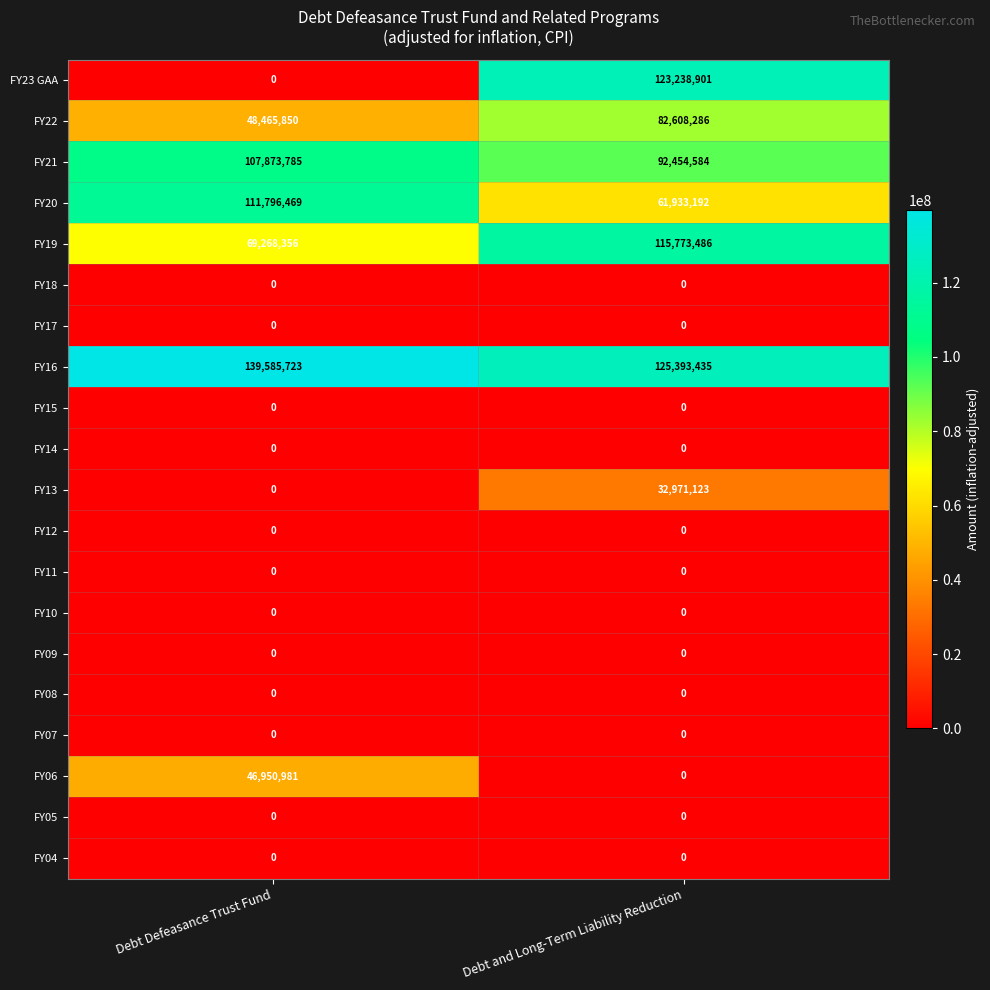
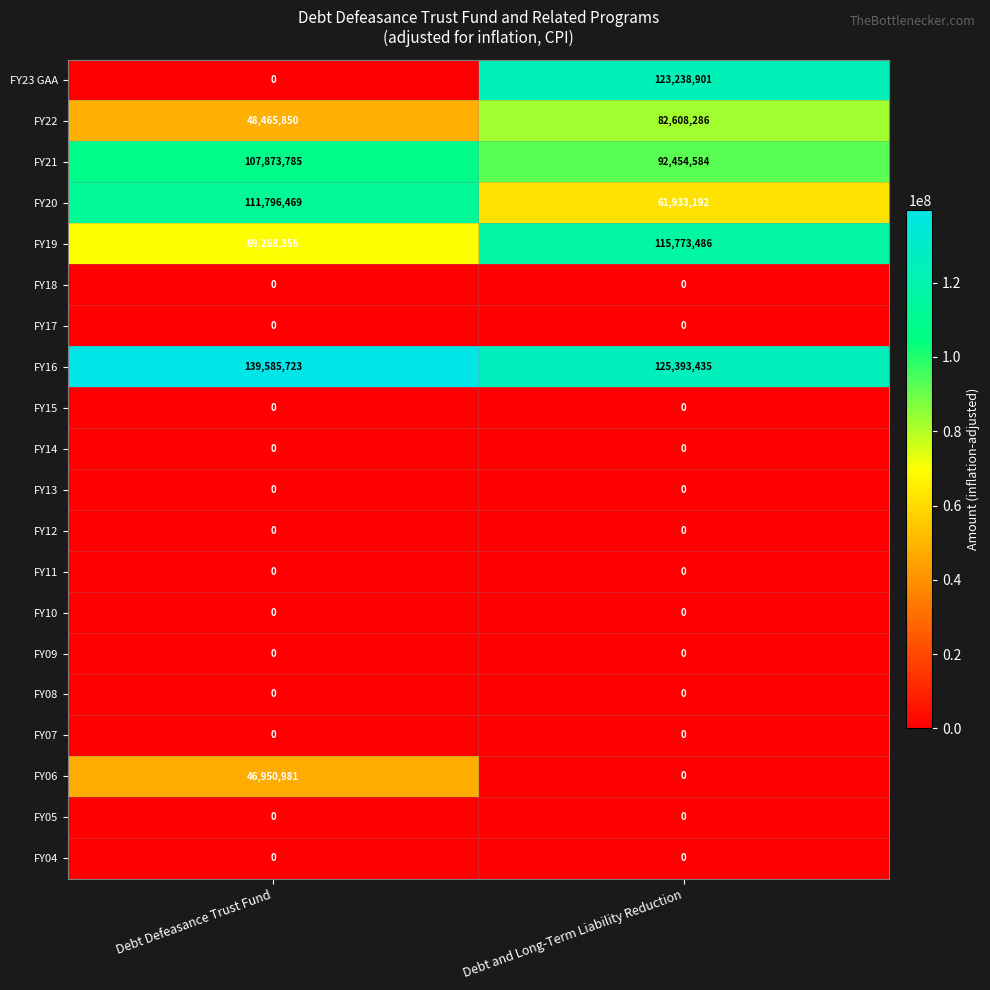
  {
    "FY23 GAA": {
      "Debt Defeasance Trust Fund": "0",
      "Debt and Long-Term Liability Reduction": "123,238,901"
    },
    "FY22": {
      "Debt Defeasance Trust Fund": "48,465,850",
      "Debt and Long-Term Liability Reduction": "82,608,286"
    },
    "FY21": {
      "Debt Defeasance Trust Fund": "107,873,785",
      "Debt and Long-Term Liability Reduction": "92,454,584"
    },
    "FY20": {
      "Debt Defeasance Trust Fund": "111,796,469",
      "Debt and Long-Term Liability Reduction": "61,933,192"
    },
    "FY19": {
      "Debt Defeasance Trust Fund": "69,268,356",
      "Debt and Long-Term Liability Reduction": "115,773,486"
    },
    "FY18": {
      "Debt Defeasance Trust Fund": "0",
      "Debt and Long-Term Liability Reduction": "0"
    },
    "FY17": {
      "Debt Defeasance Trust Fund": "0",
      "Debt and Long-Term Liability Reduction": "0"
    },
    "FY16": {
      "Debt Defeasance Trust Fund": "139,585,723",
      "Debt and Long-Term Liability Reduction": "125,393,435"
    },
    "FY15": {
      "Debt Defeasance Trust Fund": "0",
      "Debt and Long-Term Liability Reduction": "0"
    },
    "FY14": {
      "Debt Defeasance Trust Fund": "0",
      "Debt and Long-Term Liability Reduction": "0"
    },
    "FY13": {
      "Debt Defeasance Trust Fund": "0",
-     "Debt and Long-Term Liability Reduction": "32,971,123"
+     "Debt and Long-Term Liability Reduction": "0"
    },
    "FY12": {
      "Debt Defeasance Trust Fund": "0",
      "Debt and Long-Term Liability Reduction": "0"
    },
    "FY11": {
      "Debt Defeasance Trust Fund": "0",
      "Debt and Long-Term Liability Reduction": "0"
    },
    "FY10": {
      "Debt Defeasance Trust Fund": "0",
      "Debt and Long-Term Liability Reduction": "0"
    },
    "FY09": {
      "Debt Defeasance Trust Fund": "0",
      "Debt and Long-Term Liability Reduction": "0"
    },
    "FY08": {
      "Debt Defeasance Trust Fund": "0",
      "Debt and Long-Term Liability Reduction": "0"
    },
    "FY07": {
      "Debt Defeasance Trust Fund": "0",
      "Debt and Long-Term Liability Reduction": "0"
    },
    "FY06": {
      "Debt Defeasance Trust Fund": "46,950,981",
      "Debt and Long-Term Liability Reduction": "0"
    },
    "FY05": {
      "Debt Defeasance Trust Fund": "0",
      "Debt and Long-Term Liability Reduction": "0"
    },
    "FY04": {
      "Debt Defeasance Trust Fund": "0",
      "Debt and Long-Term Liability Reduction": "0"
    }
  }
